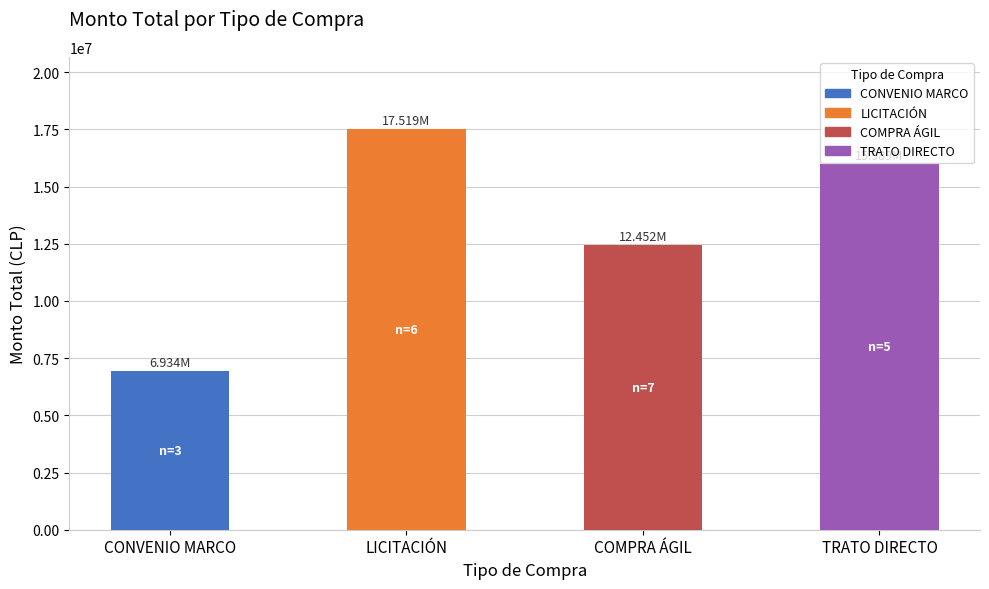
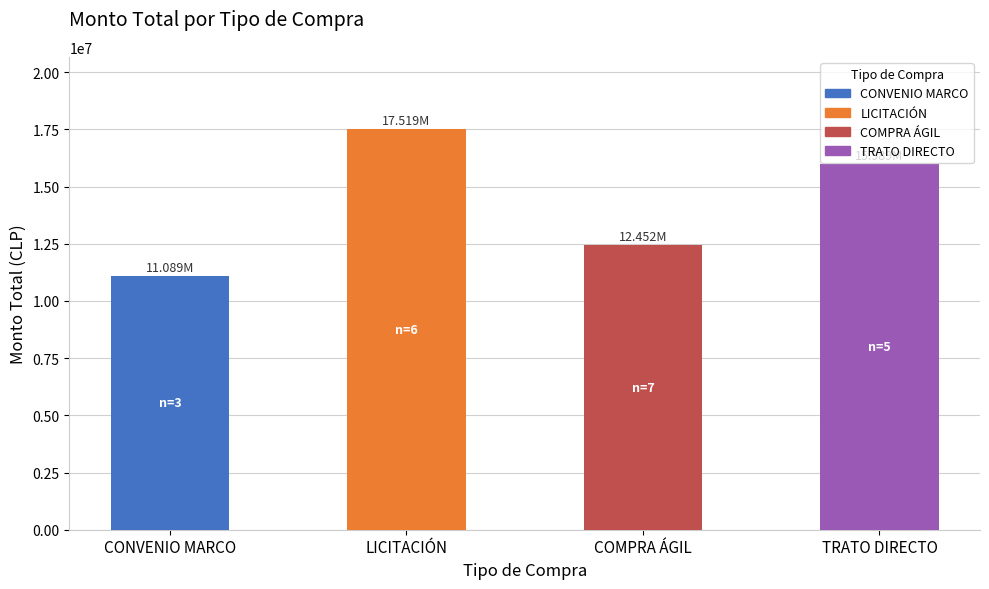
  {
-   "CONVENIO MARCO": "6.934M",
+   "CONVENIO MARCO": "11.089M",
    "LICITACIÓN": "17.519M",
    "COMPRA ÁGIL": "12.452M"
  }
